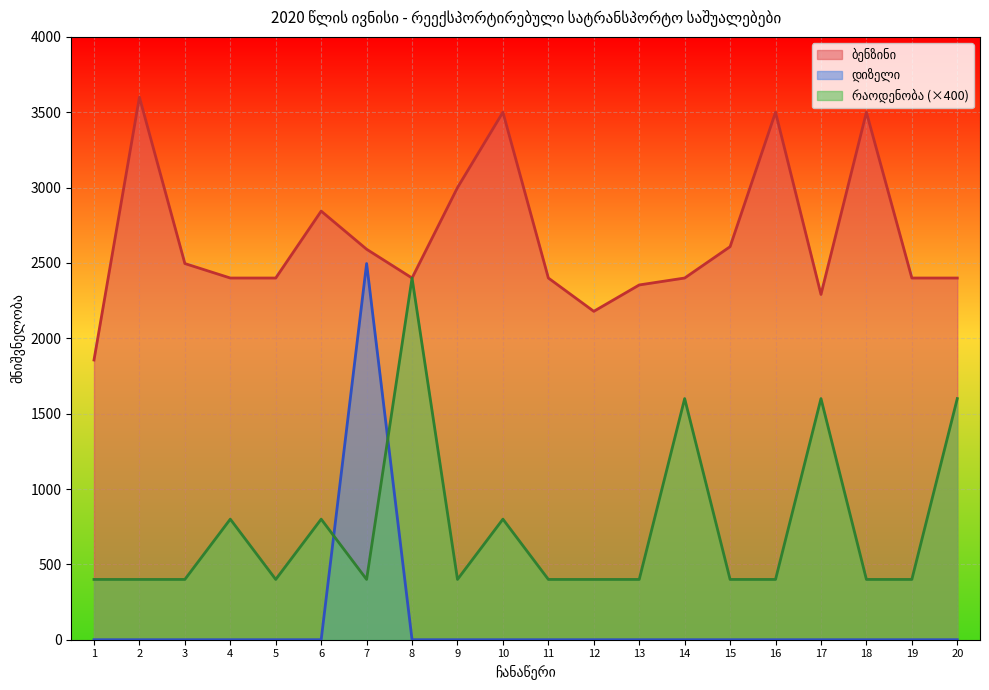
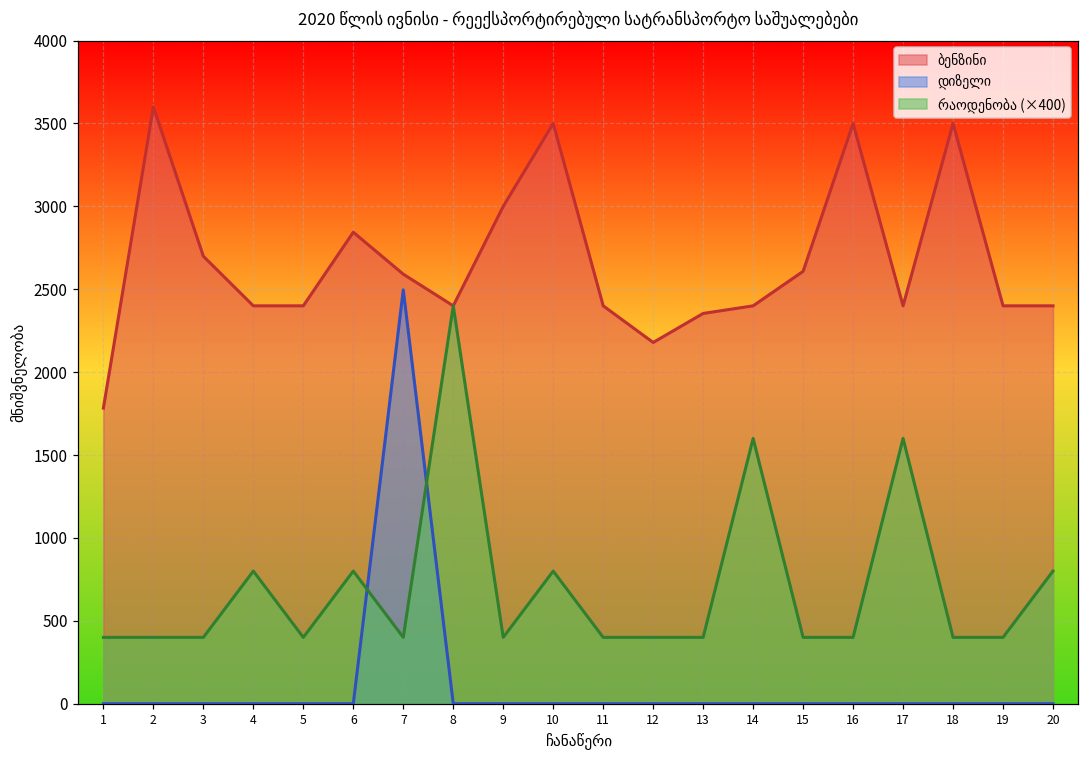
  {
    "ბენზინი": {
-     "1": 1860,
+     "1": 1780,
      "2": 3600,
-     "3": 2500,
+     "3": 2700,
      "4": 2400,
      "5": 2400,
      "6": 2840,
      "7": 2590,
      "9": 3000,
      "10": 3500,
      "11": 2400,
      "12": 2180,
      "13": 2350,
      "14": 2400,
      "15": 2610,
      "16": 3500,
-     "17": 2290,
+     "17": 2400,
      "18": 3500,
      "19": 2400,
      "20": 2400
    },
    "დიზელი": {
      "1": 0,
      "2": 0,
      "3": 0,
      "4": 0,
      "5": 0,
      "6": 0,
      "7": 2500,
      "8": 0,
      "9": 0,
      "10": 0,
      "11": 0,
      "12": 0,
      "13": 0,
      "14": 0,
      "15": 0,
      "16": 0,
      "17": 0,
      "18": 0,
      "19": 0,
      "20": 0
    },
    "რაოდენობა (×400)": {
      "1": 400,
      "2": 400,
      "3": 400,
      "4": 800,
      "5": 400,
      "6": 800,
      "7": 400,
      "9": 400,
      "10": 800,
      "11": 400,
      "12": 400,
      "13": 400,
      "14": 1600,
      "15": 400,
      "16": 400,
      "17": 1600,
      "18": 400,
      "19": 400,
-     "20": 1600
+     "20": 800
    }
  }
